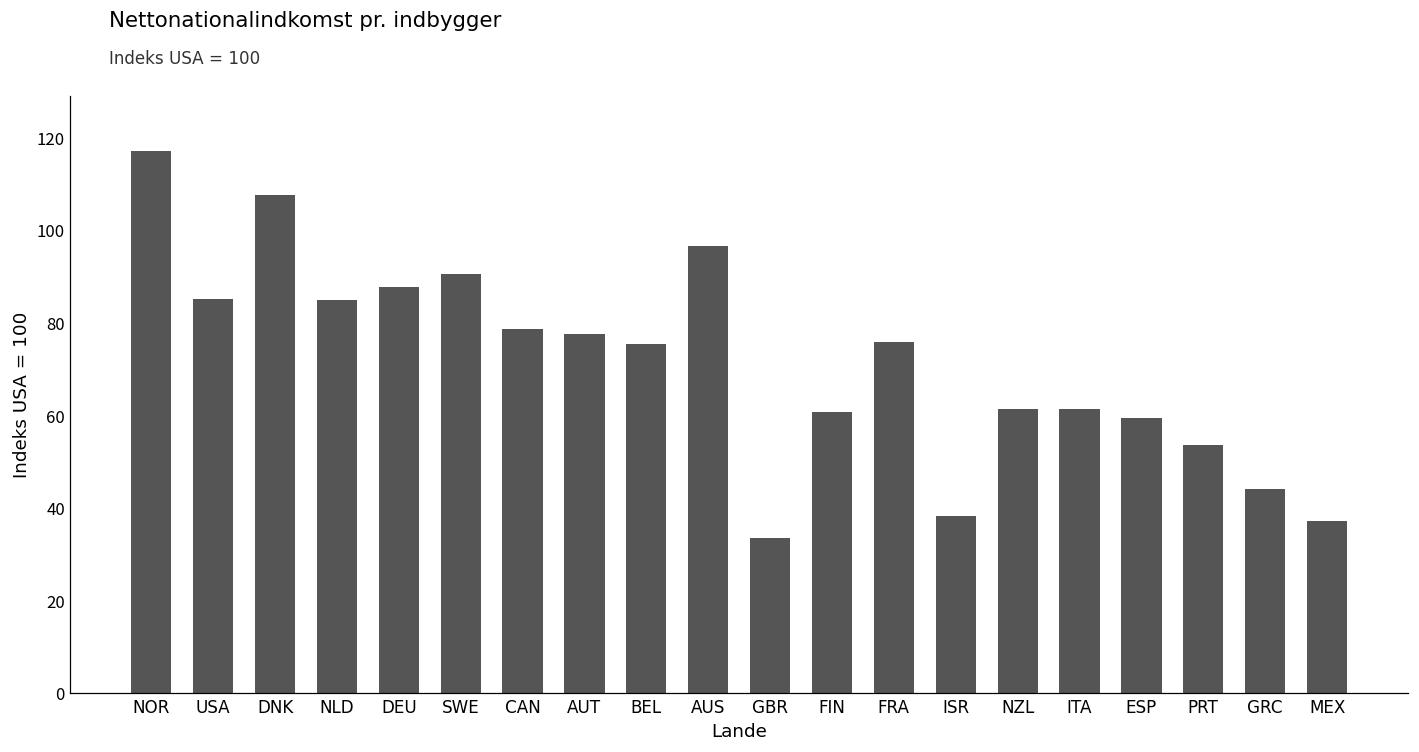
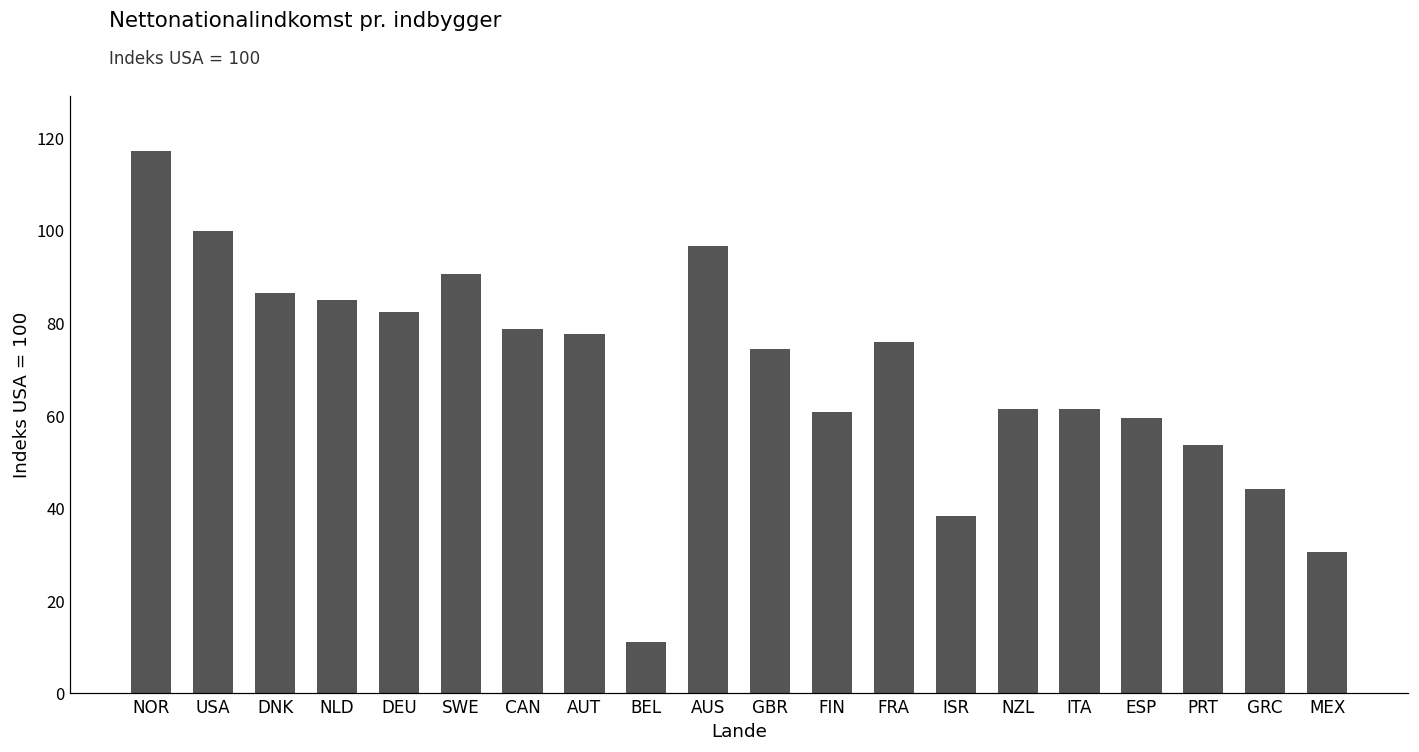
  {
    "NOR": 117,
-   "USA": 85,
-   "DNK": 108,
+   "USA": 100,
+   "DNK": 86,
    "NLD": 85,
-   "DEU": 88,
+   "DEU": 82,
    "SWE": 91,
    "CAN": 79,
    "AUT": 78,
-   "BEL": 75,
+   "BEL": 11,
    "AUS": 97,
-   "GBR": 33,
+   "GBR": 74,
    "FIN": 61,
    "FRA": 76,
    "ISR": 38,
    "NZL": 62,
    "ITA": 61,
    "ESP": 60,
    "PRT": 54,
    "GRC": 44,
-   "MEX": 37
+   "MEX": 31
  }
